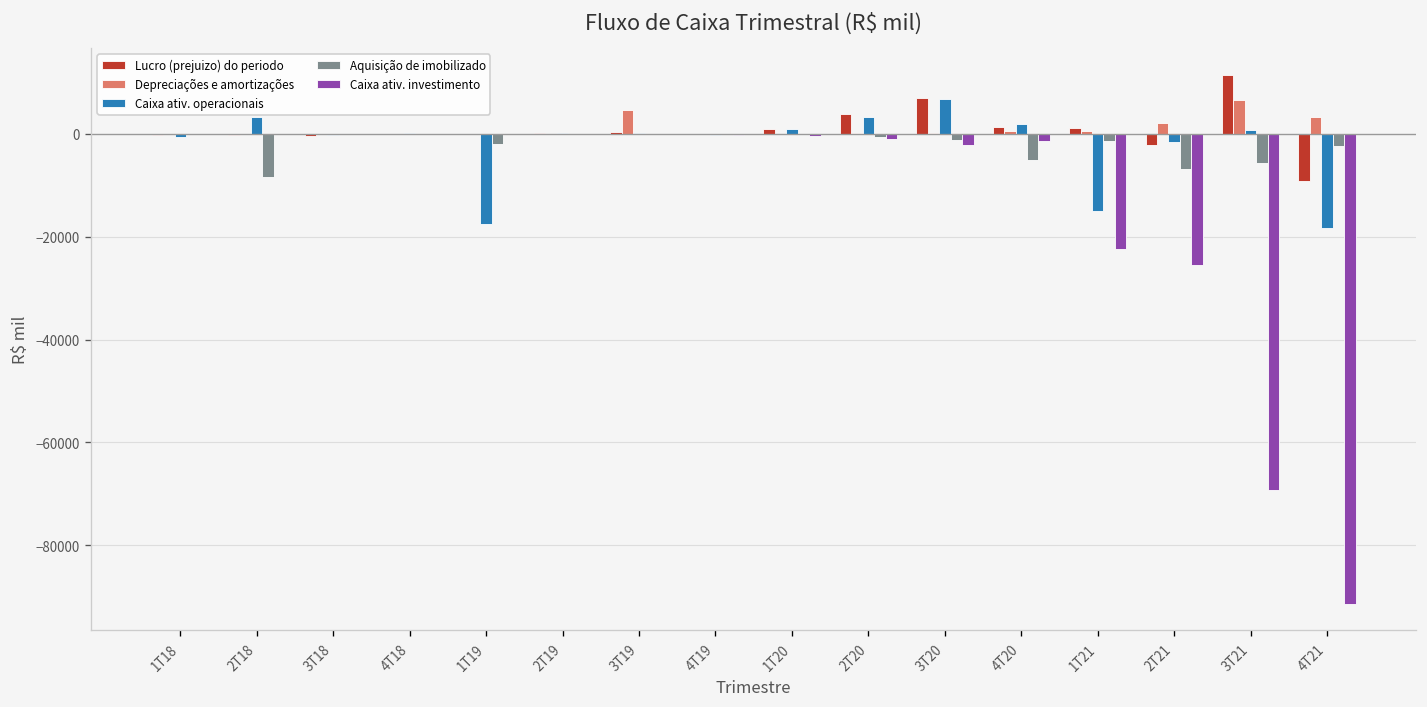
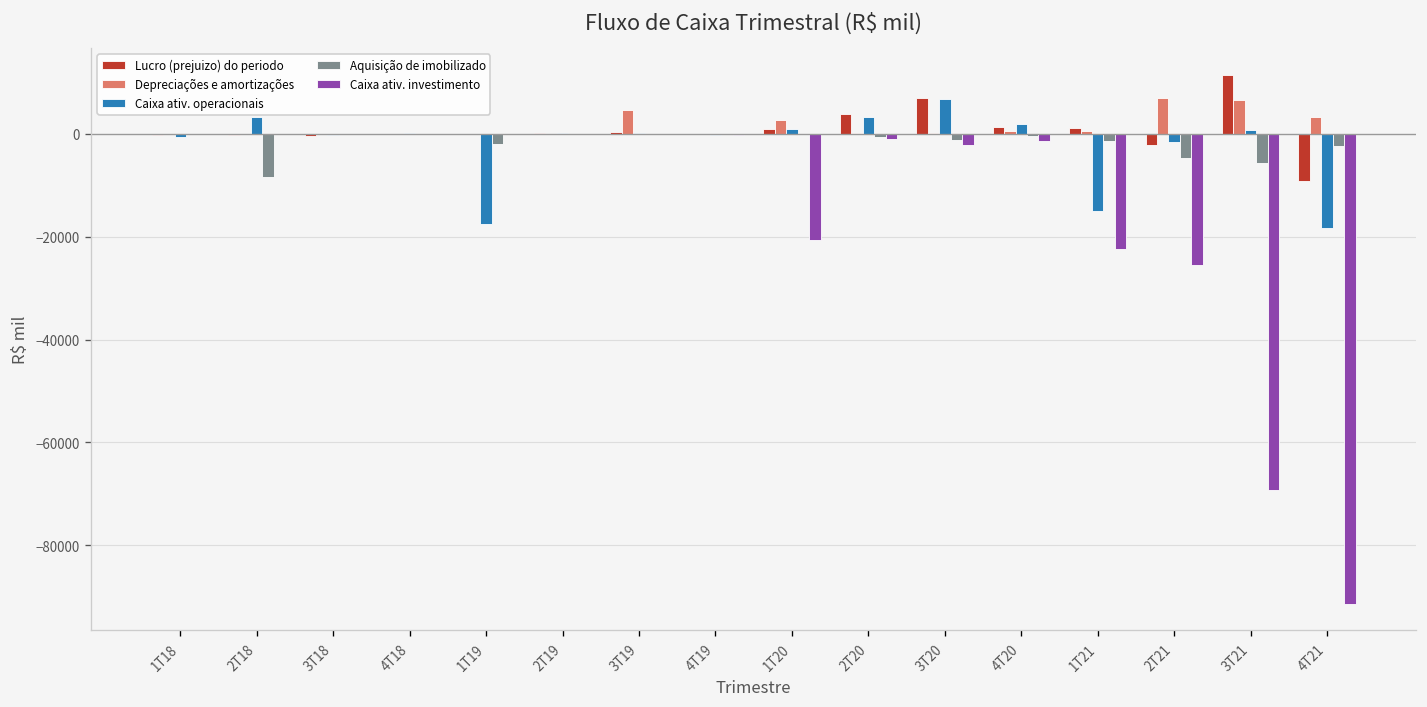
  {
    "Lucro (prejuizo) do periodo": {
      "1T20": 1000,
      "2T20": 4000,
      "3T20": 7000,
      "4T20": 1000,
      "1T21": 1000,
      "2T21": -2000,
      "3T21": 11000,
      "4T21": -9000
    },
    "Depreciações e amortizações": {
      "3T19": 5000,
-     "1T20": 0,
-     "2T21": 2000,
+     "1T20": 3000,
+     "2T21": 7000,
      "3T21": 6000,
      "4T21": 3000
    },
    "Caixa ativ. operacionais": {
      "1T18": -1000,
      "2T18": 3000,
      "1T19": -18000,
      "1T20": 1000,
      "2T20": 3000,
      "3T20": 7000,
      "4T20": 2000,
      "1T21": -15000,
      "2T21": -2000,
      "3T21": 1000,
      "4T21": -18000
    },
    "Aquisição de imobilizado": {
      "2T18": -8000,
      "1T19": -2000,
      "2T20": -1000,
      "3T20": -1000,
-     "4T20": -5000,
+     "4T20": 0,
      "1T21": -1000,
-     "2T21": -7000,
+     "2T21": -5000,
      "3T21": -6000,
      "4T21": -2000
    },
    "Caixa ativ. investimento": {
-     "1T20": -1000,
+     "1T20": -21000,
      "2T20": -1000,
      "3T20": -2000,
      "4T20": -1000,
      "1T21": -22000,
      "2T21": -26000,
      "3T21": -69000,
      "4T21": -91000
    }
  }
